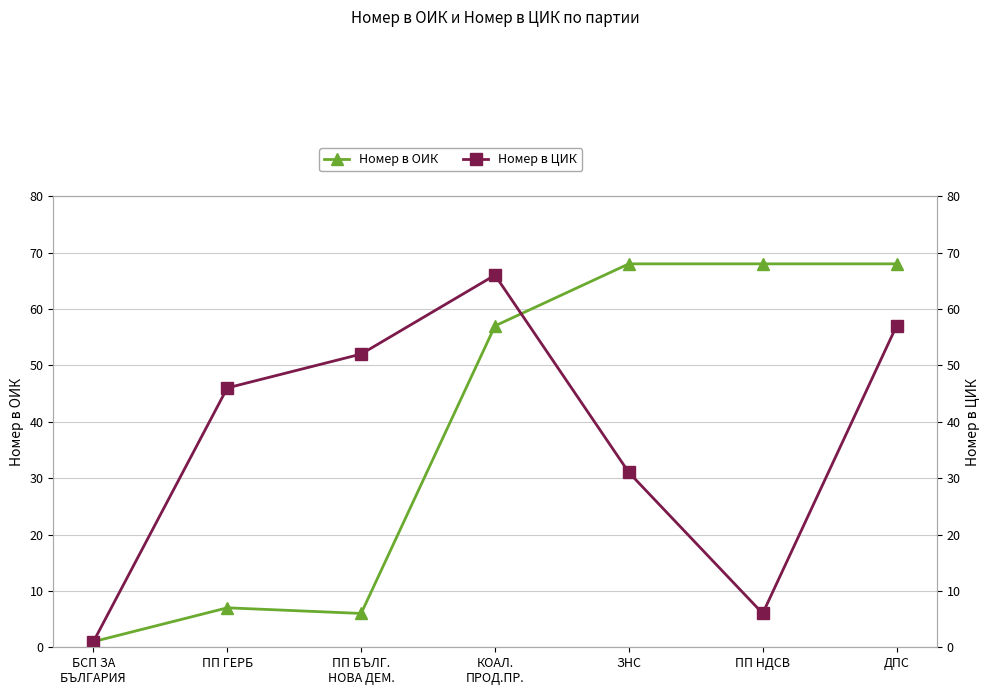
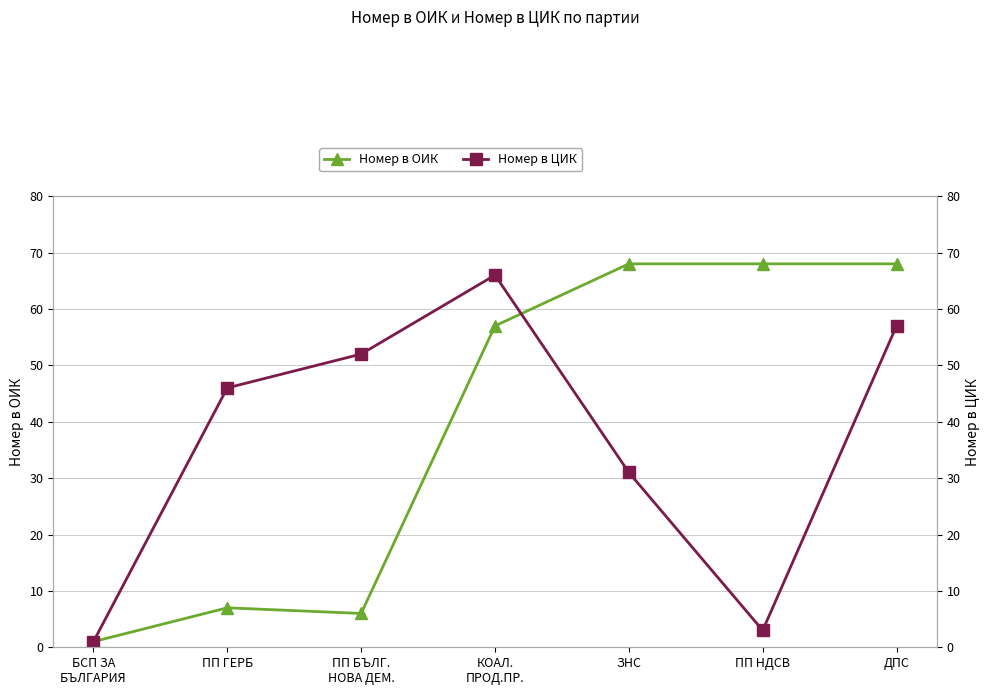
  {
    "Номер в ОИК": {
      "БСП ЗА БЪЛГАРИЯ": 1,
      "ПП ГЕРБ": 7,
      "ПП БЪЛГ. НОВА ДЕМ.": 6,
      "КОАЛ. ПРОД.ПР.": 57,
      "ЗНС": 68,
      "ПП НДСВ": 68,
      "ДПС": 68
    },
    "Номер в ЦИК": {
      "БСП ЗА БЪЛГАРИЯ": 1,
      "ПП ГЕРБ": 46,
      "ПП БЪЛГ. НОВА ДЕМ.": 52,
      "КОАЛ. ПРОД.ПР.": 66,
      "ЗНС": 31,
-     "ПП НДСВ": 6,
+     "ПП НДСВ": 3,
      "ДПС": 57
    }
  }
